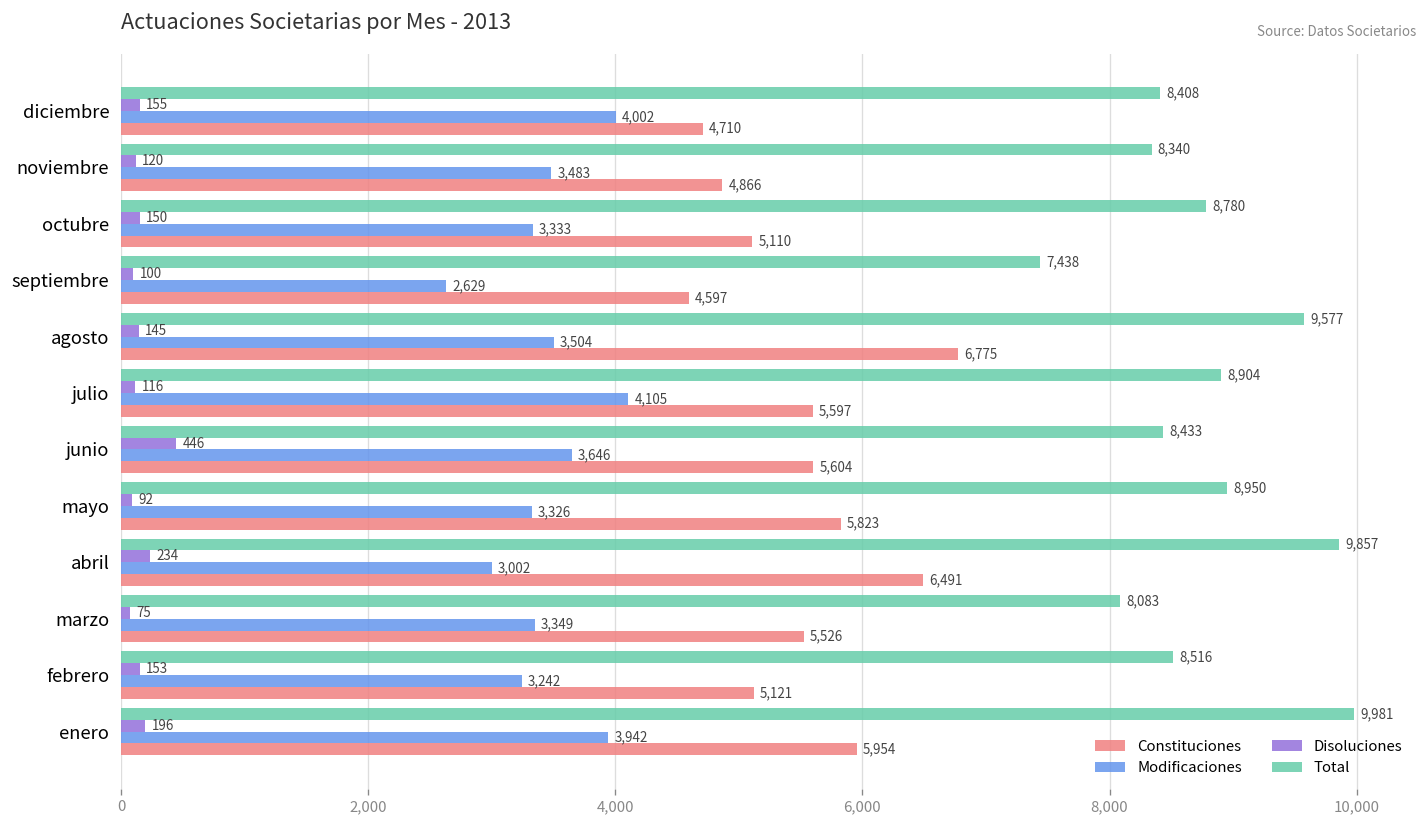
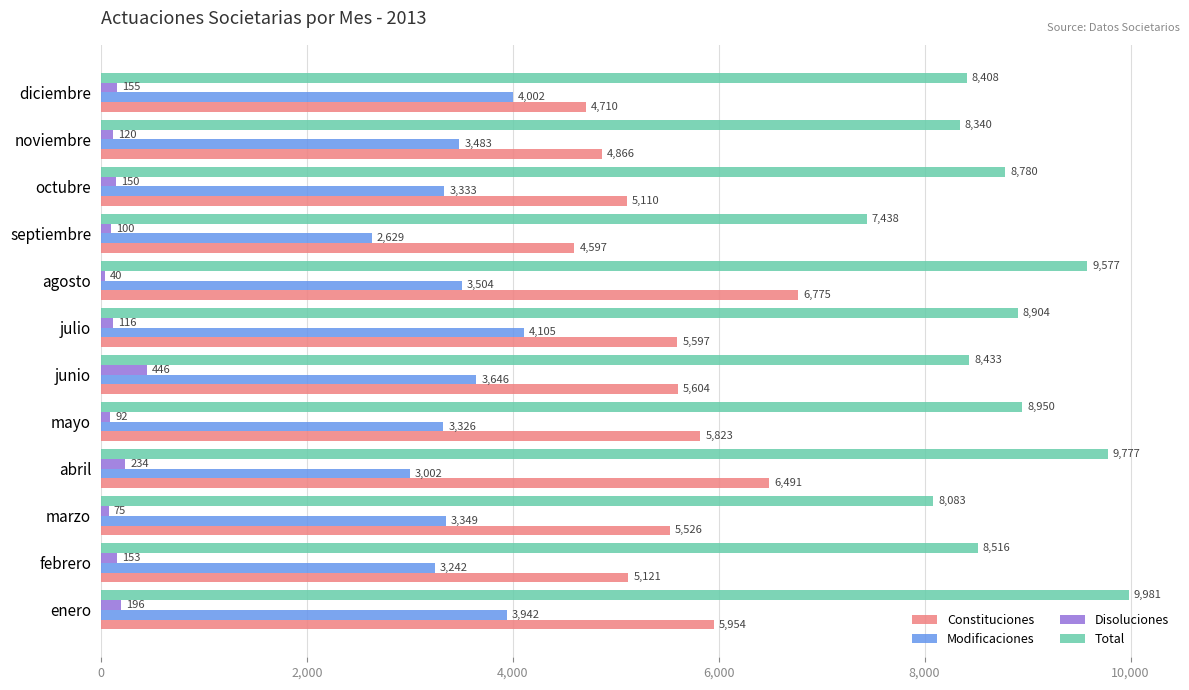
  {
    "Constituciones": {
      "diciembre": "4,710",
      "noviembre": "4,866",
      "octubre": "5,110",
      "septiembre": "4,597",
      "agosto": "6,775",
      "julio": "5,597",
      "junio": "5,604",
      "mayo": "5,823",
      "abril": "6,491",
      "marzo": "5,526",
      "febrero": "5,121",
      "enero": "5,954"
    },
    "Modificaciones": {
      "diciembre": "4,002",
      "noviembre": "3,483",
      "octubre": "3,333",
      "septiembre": "2,629",
      "agosto": "3,504",
      "julio": "4,105",
      "junio": "3,646",
      "mayo": "3,326",
      "abril": "3,002",
      "marzo": "3,349",
      "febrero": "3,242",
      "enero": "3,942"
    },
    "Disoluciones": {
      "diciembre": "155",
      "noviembre": "120",
      "octubre": "150",
      "septiembre": "100",
-     "agosto": "145",
+     "agosto": "40",
      "julio": "116",
      "junio": "446",
      "mayo": "92",
      "abril": "234",
      "marzo": "75",
      "febrero": "153",
      "enero": "196"
    },
    "Total": {
      "diciembre": "8,408",
      "noviembre": "8,340",
      "octubre": "8,780",
      "septiembre": "7,438",
      "agosto": "9,577",
      "julio": "8,904",
      "junio": "8,433",
      "mayo": "8,950",
-     "abril": "9,857",
+     "abril": "9,777",
      "marzo": "8,083",
      "febrero": "8,516",
      "enero": "9,981"
    }
  }
